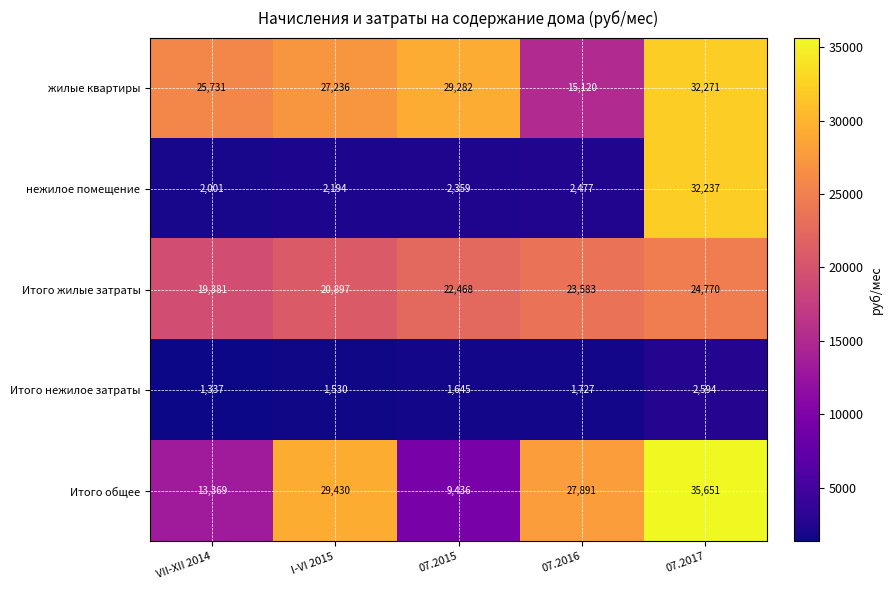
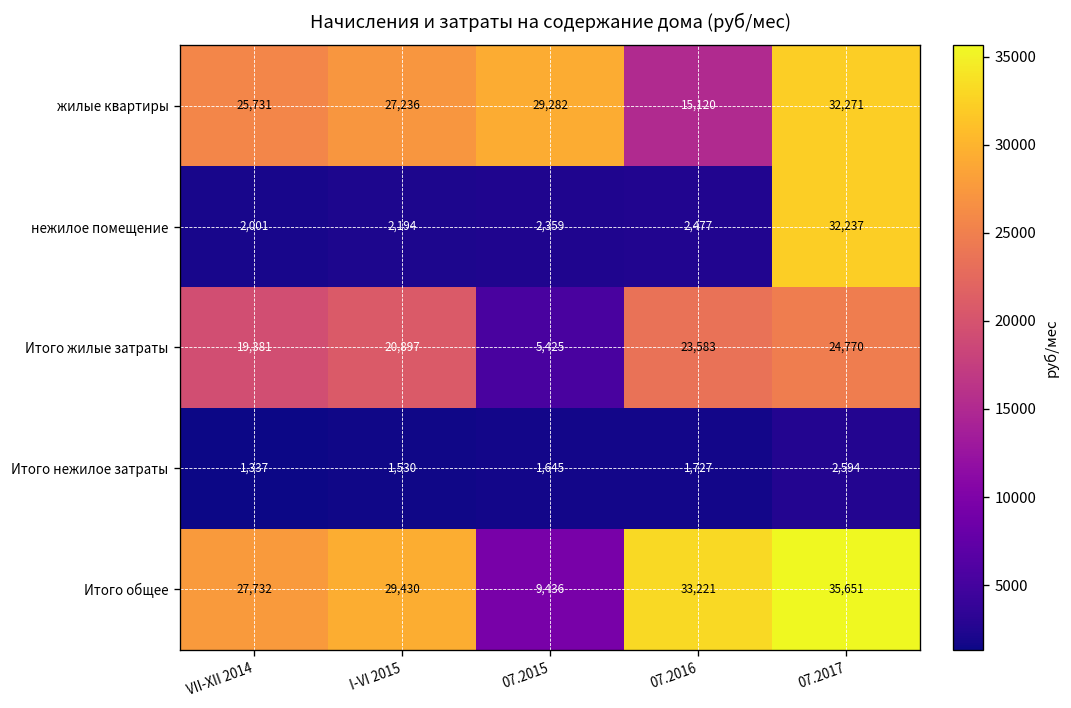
  {
    "жилые квартиры": {
      "VII-XII 2014": "25,731",
      "I-VI 2015": "27,236",
      "07.2015": "29,282",
      "07.2016": "15,120",
      "07.2017": "32,271"
    },
    "нежилое помещение": {
      "VII-XII 2014": "2,001",
      "I-VI 2015": "2,194",
      "07.2015": "2,359",
      "07.2016": "2,477",
      "07.2017": "32,237"
    },
    "Итого жилые затраты": {
      "VII-XII 2014": "19,381",
      "I-VI 2015": "20,897",
-     "07.2015": "22,468",
+     "07.2015": "5,425",
      "07.2016": "23,583",
      "07.2017": "24,770"
    },
    "Итого нежилое затраты": {
      "VII-XII 2014": "1,337",
      "I-VI 2015": "1,530",
      "07.2015": "1,645",
      "07.2016": "1,727",
      "07.2017": "2,594"
    },
    "Итого общее": {
-     "VII-XII 2014": "13,369",
+     "VII-XII 2014": "27,732",
      "I-VI 2015": "29,430",
      "07.2015": "9,436",
-     "07.2016": "27,891",
+     "07.2016": "33,221",
      "07.2017": "35,651"
    }
  }
